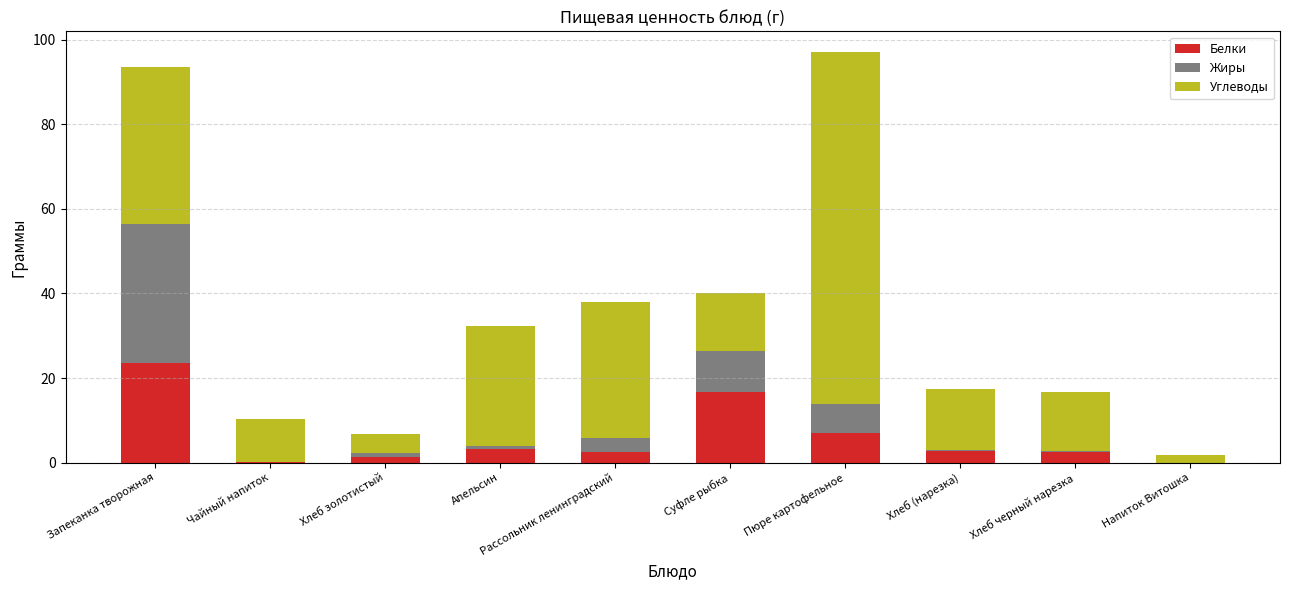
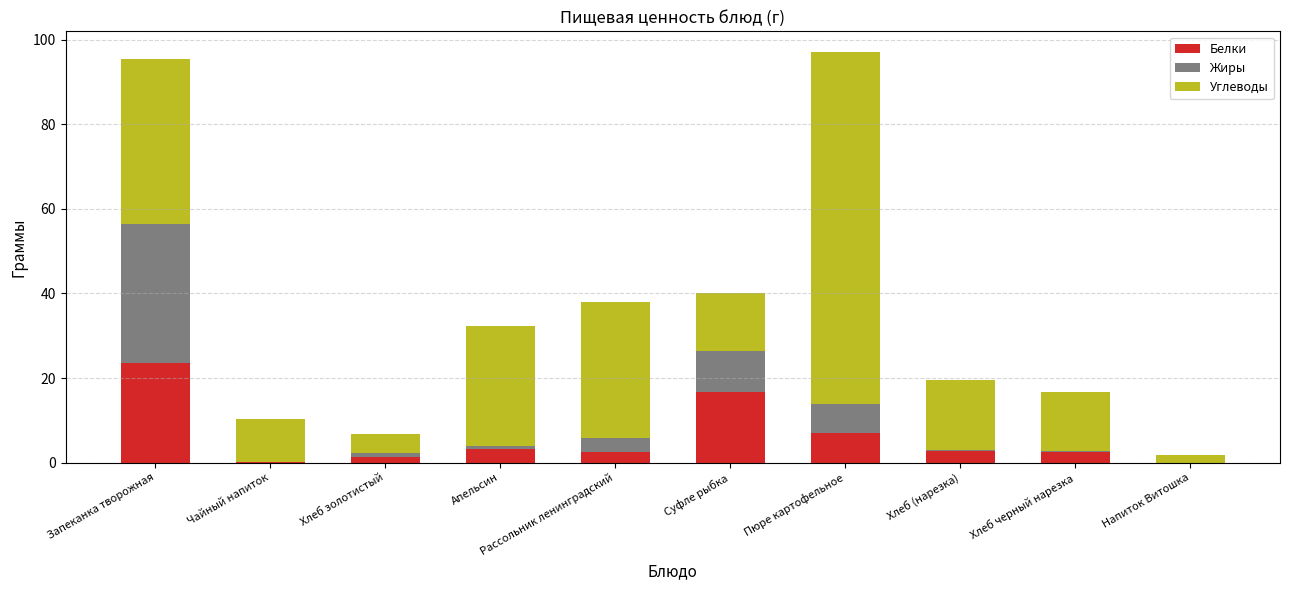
  {
    "Белки": {
      "Запеканка творожная": 24,
      "Хлеб золотистый": 1,
      "Апельсин": 3,
      "Рассольник ленинградский": 2,
      "Суфле рыбка": 17,
      "Пюре картофельное": 7,
      "Хлеб (нарезка)": 3,
      "Хлеб черный нарезка": 2,
      "Напиток Витошка": 0
    },
    "Жиры": {
      "Запеканка творожная": 33,
      "Хлеб золотистый": 1,
      "Апельсин": 1,
      "Рассольник ленинградский": 4,
      "Суфле рыбка": 10,
      "Пюре картофельное": 7,
      "Напиток Витошка": 0
    },
    "Углеводы": {
-     "Запеканка творожная": 37,
+     "Запеканка творожная": 39,
      "Чайный напиток": 10,
      "Хлеб золотистый": 5,
      "Апельсин": 28,
      "Рассольник ленинградский": 32,
      "Суфле рыбка": 14,
      "Пюре картофельное": 83,
-     "Хлеб (нарезка)": 14,
+     "Хлеб (нарезка)": 16,
      "Хлеб черный нарезка": 14,
      "Напиток Витошка": 2
    }
  }
